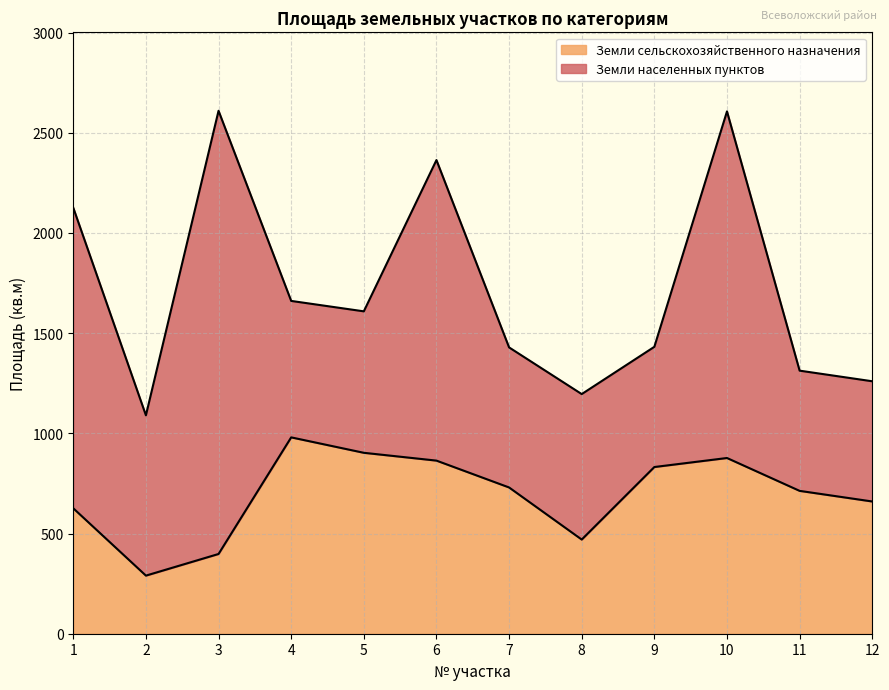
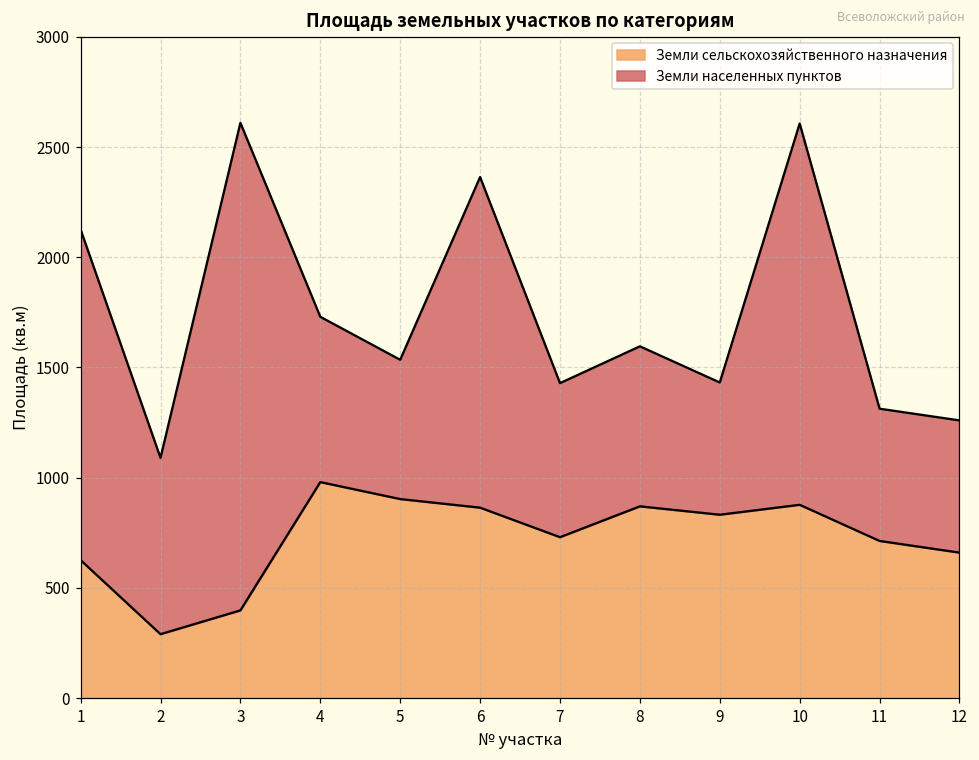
  {
    "Земли сельскохозяйственного назначения": {
      "1": 630,
      "2": 290,
      "3": 400,
      "4": 980,
      "5": 900,
      "6": 860,
      "7": 730,
-     "8": 470,
+     "8": 870,
      "9": 830,
      "10": 880,
      "11": 710,
      "12": 660
    },
    "Земли населенных пунктов": {
      "1": 1500,
      "2": 800,
      "3": 2210,
-     "4": 680,
-     "5": 710,
+     "4": 750,
+     "5": 630,
      "6": 1500,
      "7": 700,
      "8": 730,
      "9": 600,
      "10": 1730,
      "11": 600,
      "12": 600
    }
  }
